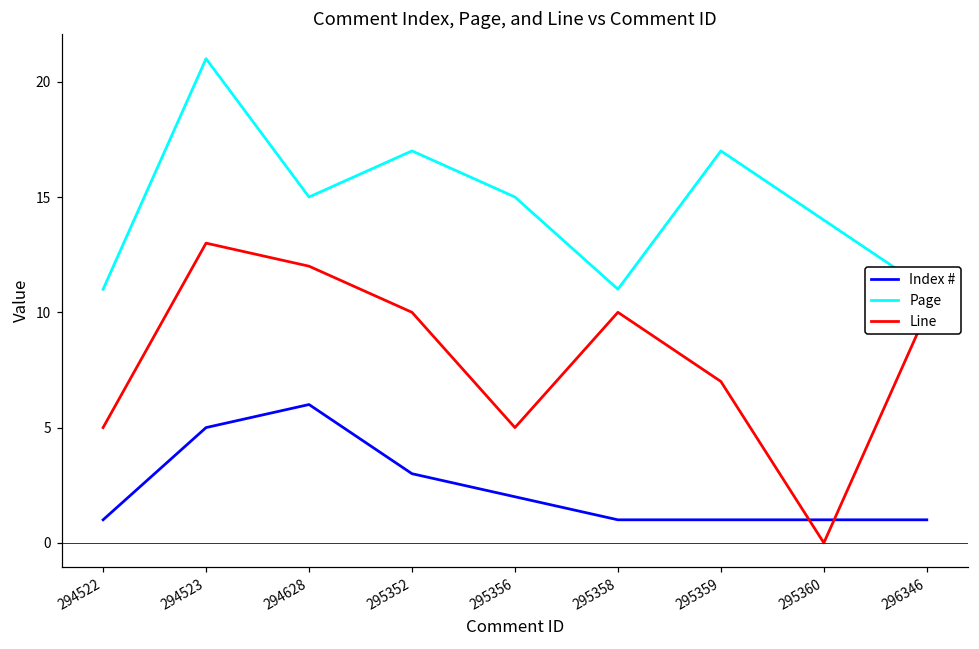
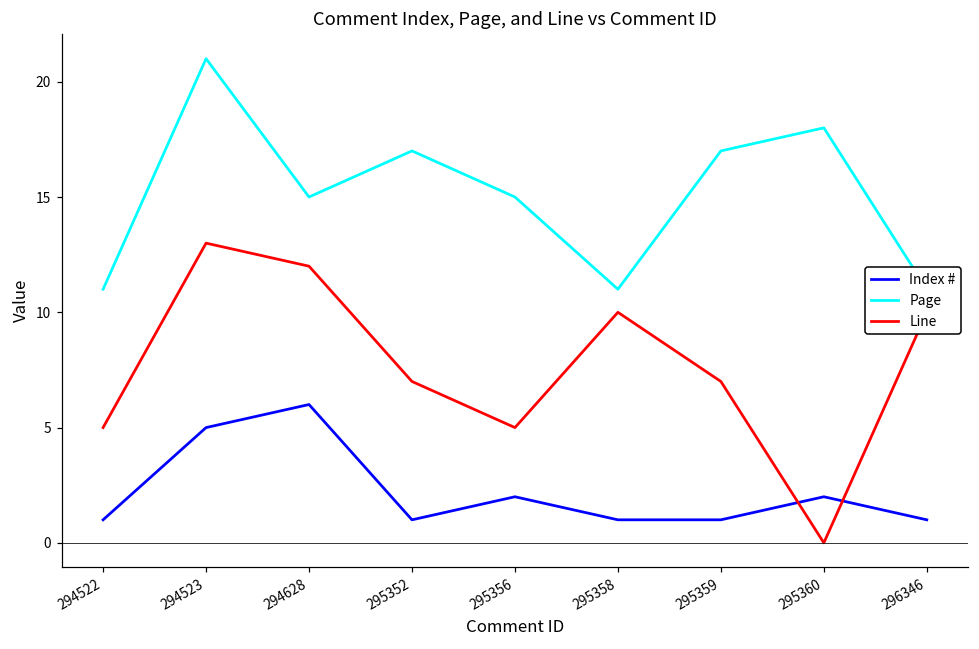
  {
    "Index #": {
      "294522": 1,
      "294523": 5,
      "294628": 6,
-     "295352": 3,
+     "295352": 1,
      "295356": 2,
      "295358": 1,
      "295359": 1,
-     "295360": 1,
+     "295360": 2,
      "296346": 1
    },
    "Page": {
      "294522": 11,
      "294523": 21,
      "294628": 15,
      "295352": 17,
      "295356": 15,
      "295358": 11,
      "295359": 17,
-     "295360": 14
+     "295360": 18
    },
    "Line": {
      "294522": 5,
      "294523": 13,
      "294628": 12,
-     "295352": 10,
+     "295352": 7,
      "295356": 5,
      "295358": 10,
      "295359": 7,
      "295360": 0
    }
  }
